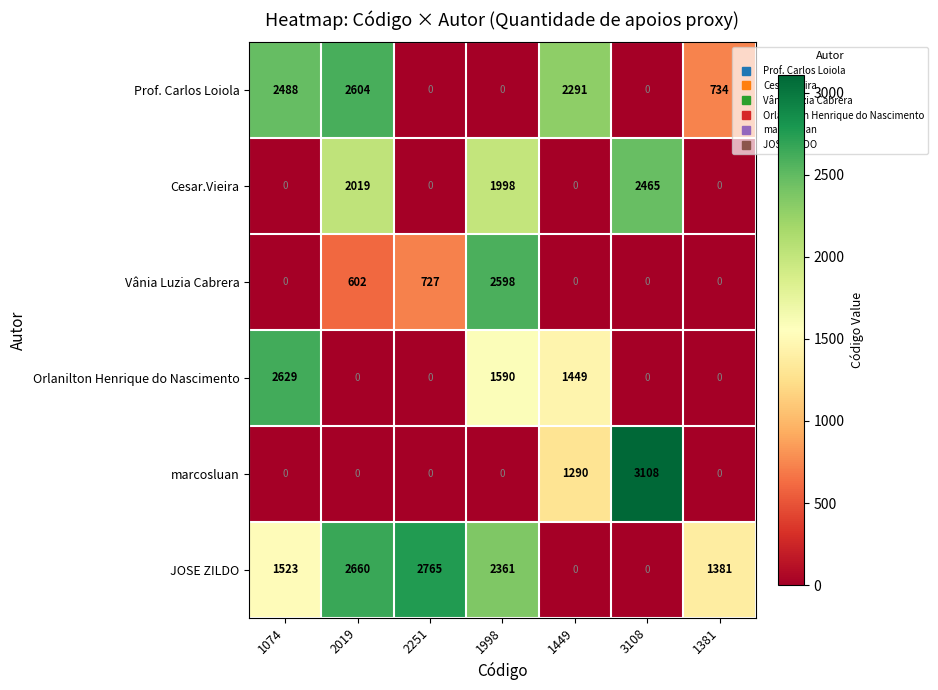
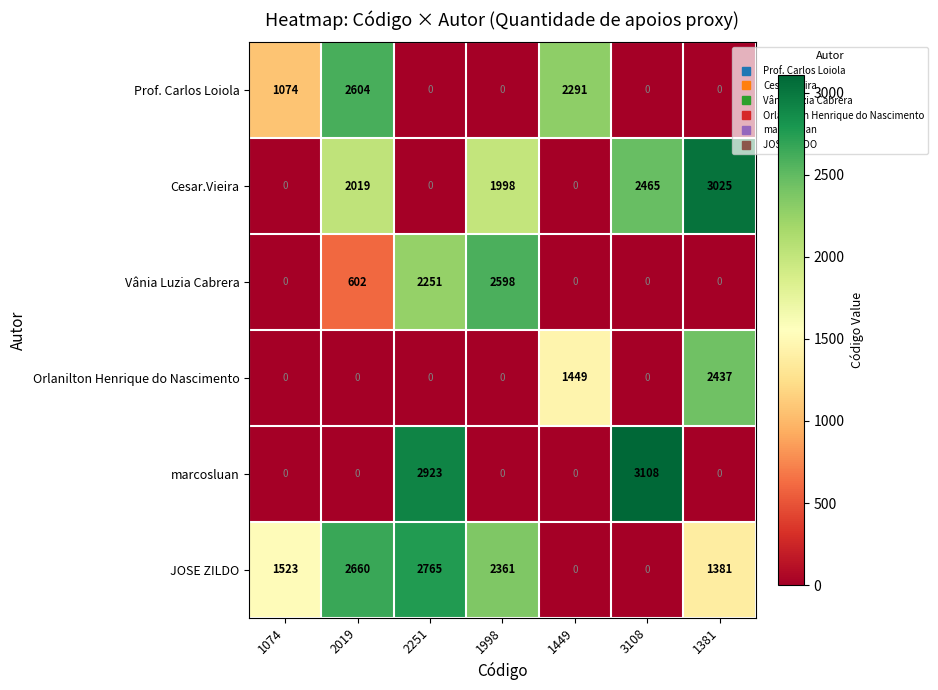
  {
    "Prof. Carlos Loiola": {
-     "1074": 2488,
+     "1074": 1074,
      "2019": 2604,
      "2251": 0,
      "1998": 0,
      "1449": 2291,
      "3108": 0,
-     "1381": 734
+     "1381": 0
    },
    "Cesar.Vieira": {
      "1074": 0,
      "2019": 2019,
      "2251": 0,
      "1998": 1998,
      "1449": 0,
      "3108": 2465,
-     "1381": 0
+     "1381": 3025
    },
    "Vânia Luzia Cabrera": {
      "1074": 0,
      "2019": 602,
-     "2251": 727,
+     "2251": 2251,
      "1998": 2598,
      "1449": 0,
      "3108": 0,
      "1381": 0
    },
    "Orlanilton Henrique do Nascimento": {
-     "1074": 2629,
+     "1074": 0,
      "2019": 0,
      "2251": 0,
-     "1998": 1590,
+     "1998": 0,
      "1449": 1449,
      "3108": 0,
-     "1381": 0
+     "1381": 2437
    },
    "marcosluan": {
      "1074": 0,
      "2019": 0,
-     "2251": 0,
+     "2251": 2923,
      "1998": 0,
-     "1449": 1290,
+     "1449": 0,
      "3108": 3108,
      "1381": 0
    },
    "JOSE ZILDO": {
      "1074": 1523,
      "2019": 2660,
      "2251": 2765,
      "1998": 2361,
      "1449": 0,
      "3108": 0,
      "1381": 1381
    }
  }
